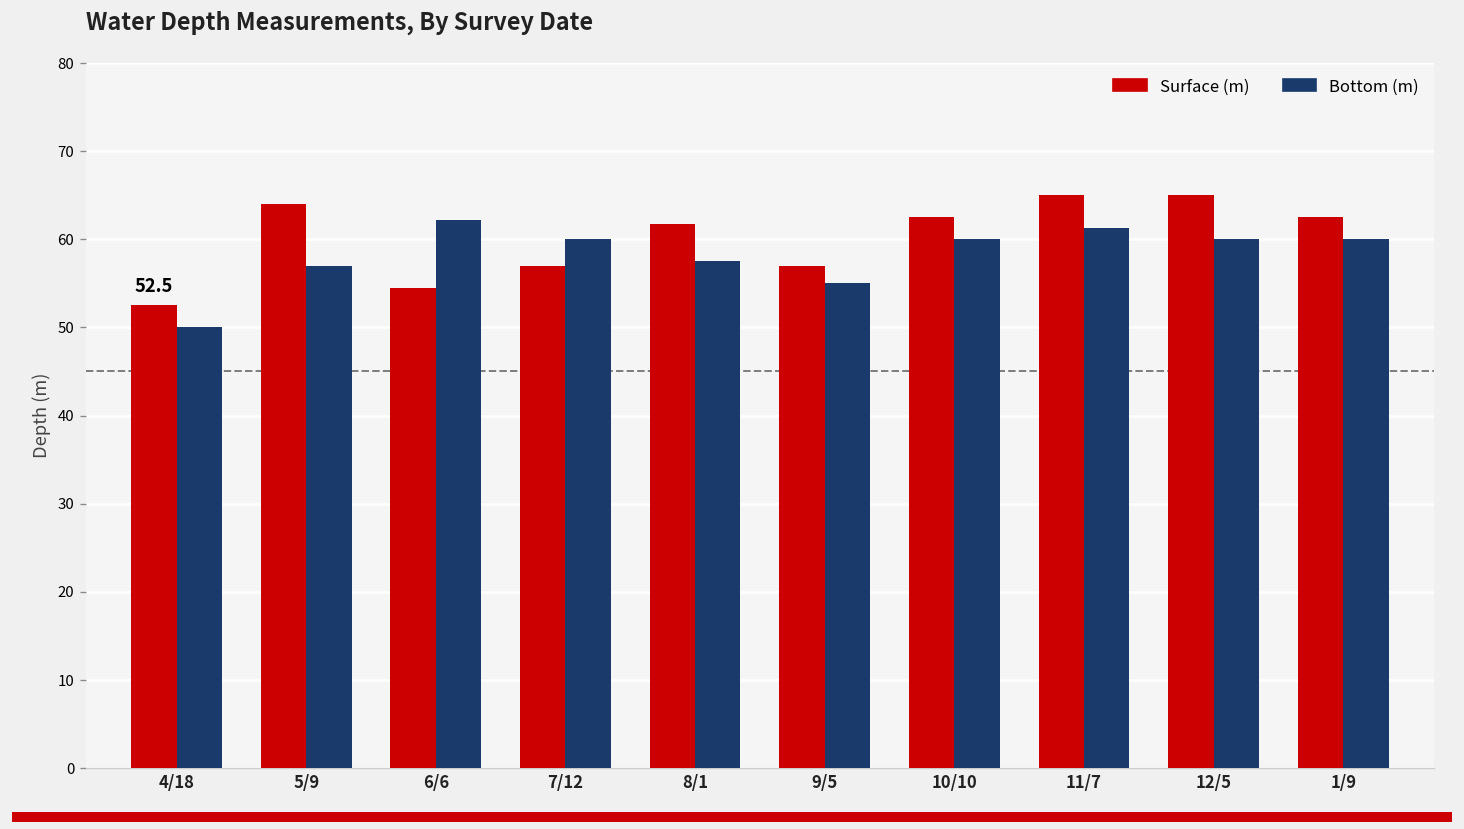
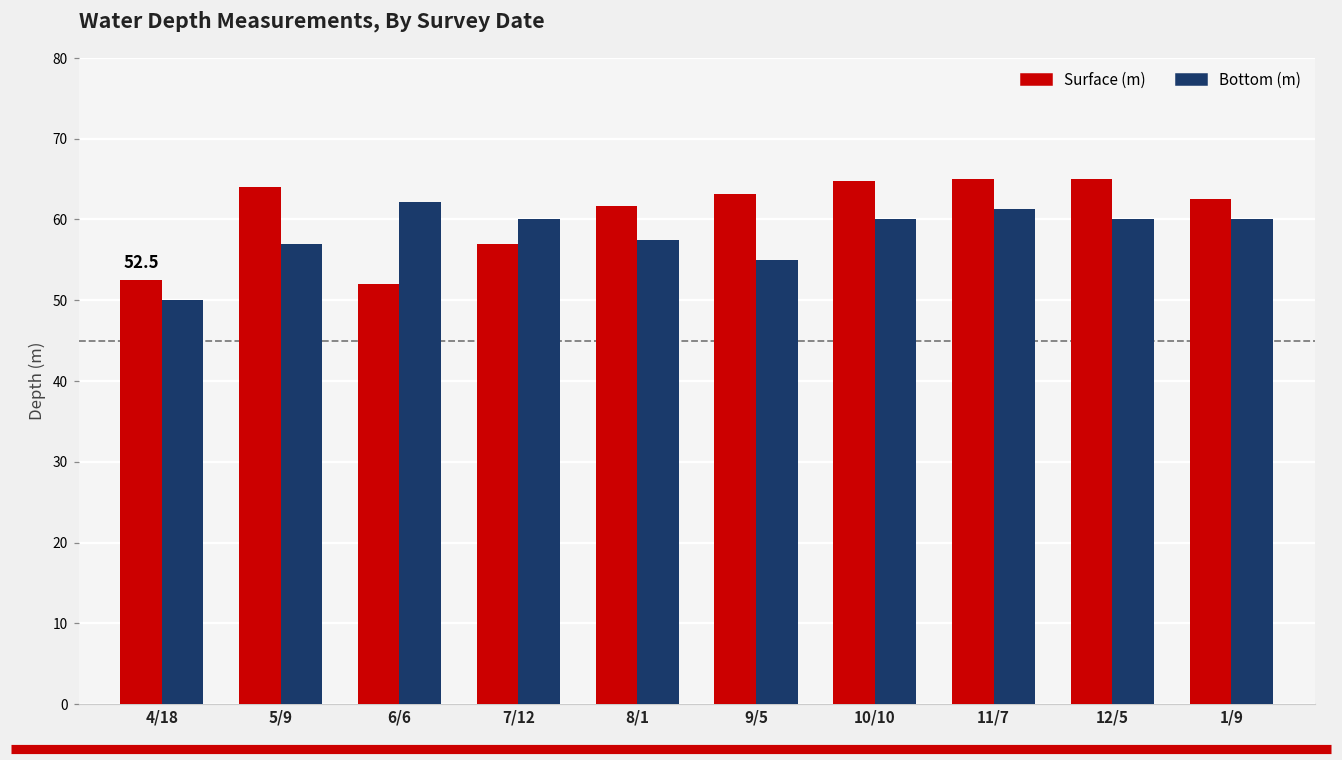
  {
    "Surface (m)": {
      "5/9": 64,
-     "6/6": 55,
+     "6/6": 52,
      "7/12": 57,
      "8/1": 62,
-     "9/5": 57,
-     "10/10": 63,
+     "9/5": 63,
+     "10/10": 65,
      "11/7": 65,
      "12/5": 65,
      "1/9": 63
    },
    "Bottom (m)": {
      "4/18": 50,
      "5/9": 57,
      "6/6": 62,
      "7/12": 60,
      "8/1": 58,
      "9/5": 55,
      "10/10": 60,
      "11/7": 61,
      "12/5": 60,
      "1/9": 60
    }
  }
